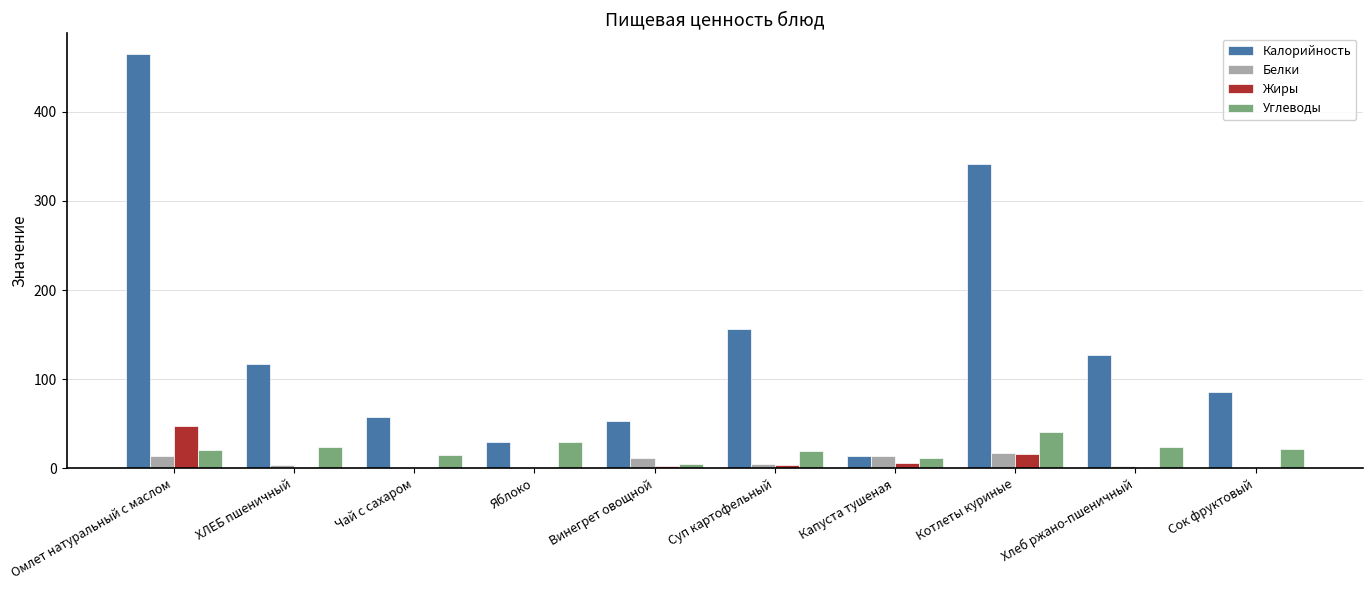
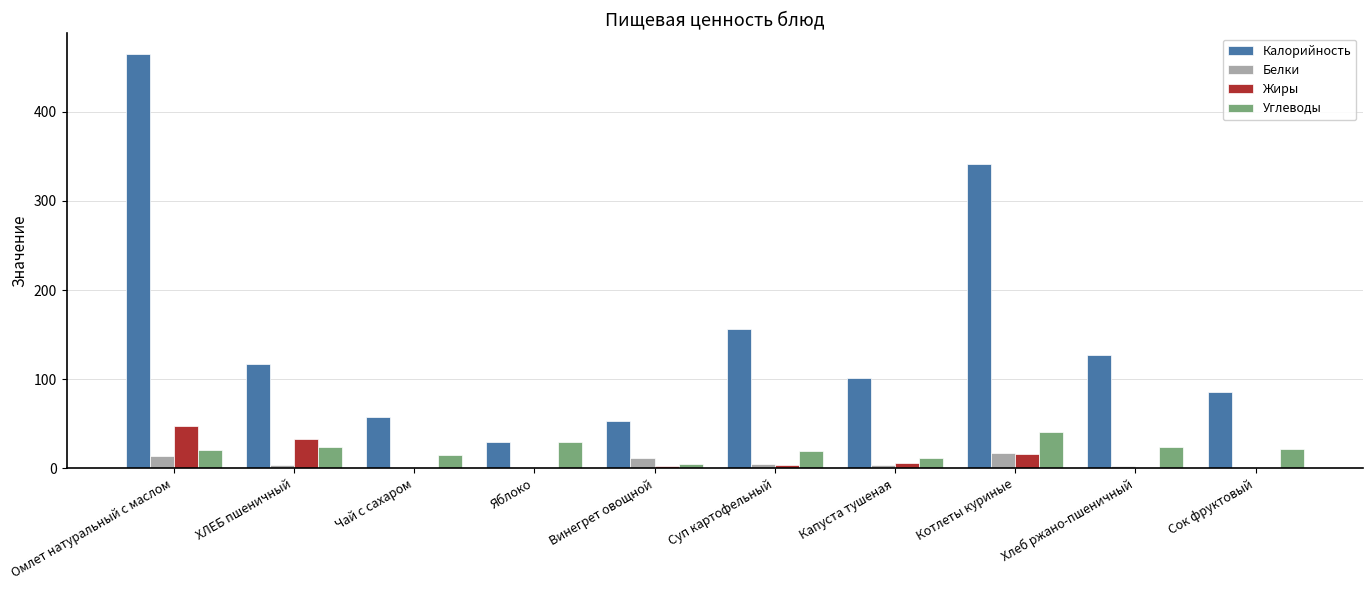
  {
    "Калорийность": {
      "Омлет натуральный с маслом": 470,
      "ХЛЕБ пшеничный": 120,
      "Чай с сахаром": 60,
      "Яблоко": 30,
      "Винегрет овощной": 50,
      "Суп картофельный": 160,
-     "Капуста тушеная": 10,
+     "Капуста тушеная": 100,
      "Котлеты куриные": 340,
      "Хлеб ржано-пшеничный": 130,
      "Сок фруктовый": 90
    },
    "Белки": {
      "Омлет натуральный с маслом": 10,
      "ХЛЕБ пшеничный": 0,
      "Яблоко": 0,
      "Винегрет овощной": 10,
      "Суп картофельный": 10,
-     "Капуста тушеная": 10,
+     "Капуста тушеная": 0,
      "Котлеты куриные": 20
    },
    "Жиры": {
      "Омлет натуральный с маслом": 50,
-     "ХЛЕБ пшеничный": 0,
+     "ХЛЕБ пшеничный": 30,
      "Чай с сахаром": 0,
      "Яблоко": 0,
      "Винегрет овощной": 0,
      "Суп картофельный": 0,
      "Капуста тушеная": 10,
      "Котлеты куриные": 20,
      "Хлеб ржано-пшеничный": 0
    },
    "Углеводы": {
      "Омлет натуральный с маслом": 20,
      "ХЛЕБ пшеничный": 20,
      "Чай с сахаром": 20,
      "Яблоко": 30,
      "Винегрет овощной": 10,
      "Суп картофельный": 20,
      "Капуста тушеная": 10,
      "Котлеты куриные": 40,
      "Хлеб ржано-пшеничный": 20,
      "Сок фруктовый": 20
    }
  }
